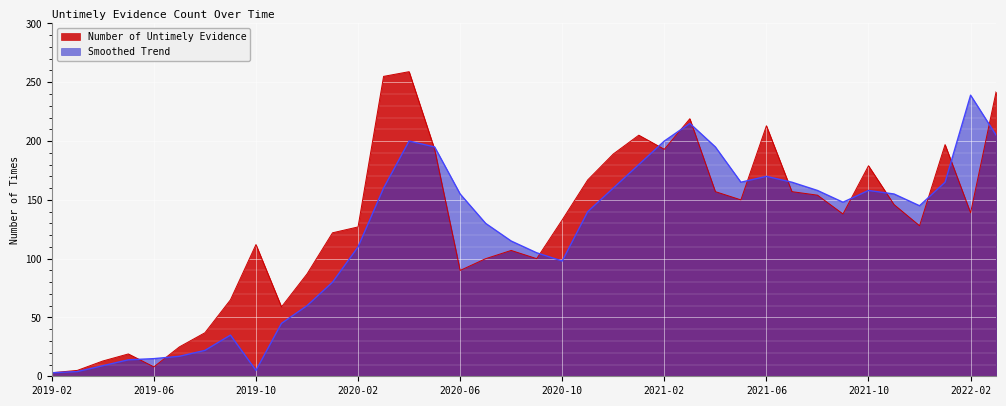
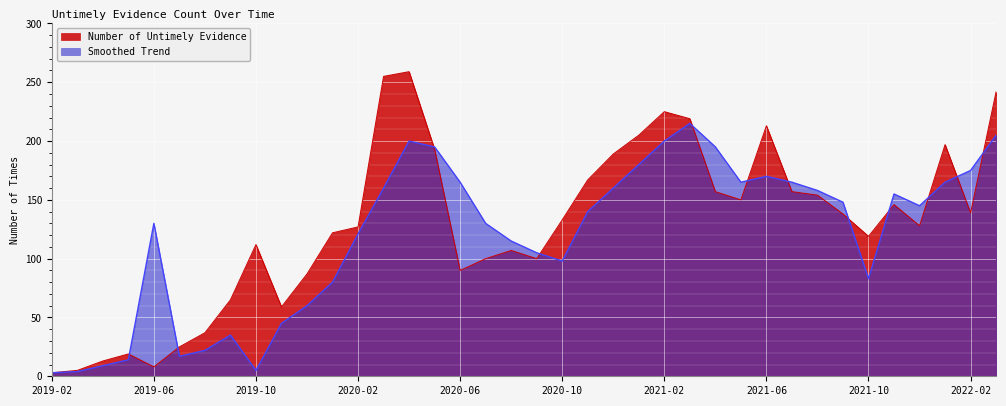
  {
    "Number of Untimely Evidence": {
      "2019-06": 8,
      "2019-10": 112,
      "2020-02": 127,
      "2020-06": 90,
      "2020-10": 133,
-     "2021-02": 193,
+     "2021-02": 225,
      "2021-06": 213,
-     "2021-10": 179,
+     "2021-10": 119,
      "2022-02": 139
    },
    "Smoothed Trend": {
-     "2019-06": 15,
+     "2019-06": 130,
      "2019-10": 5,
-     "2020-02": 110,
-     "2020-06": 155,
+     "2020-02": 121,
+     "2020-06": 165,
      "2020-10": 98,
      "2021-02": 200,
      "2021-06": 170,
-     "2021-10": 158,
-     "2022-02": 239
+     "2021-10": 83,
+     "2022-02": 175
    }
  }
